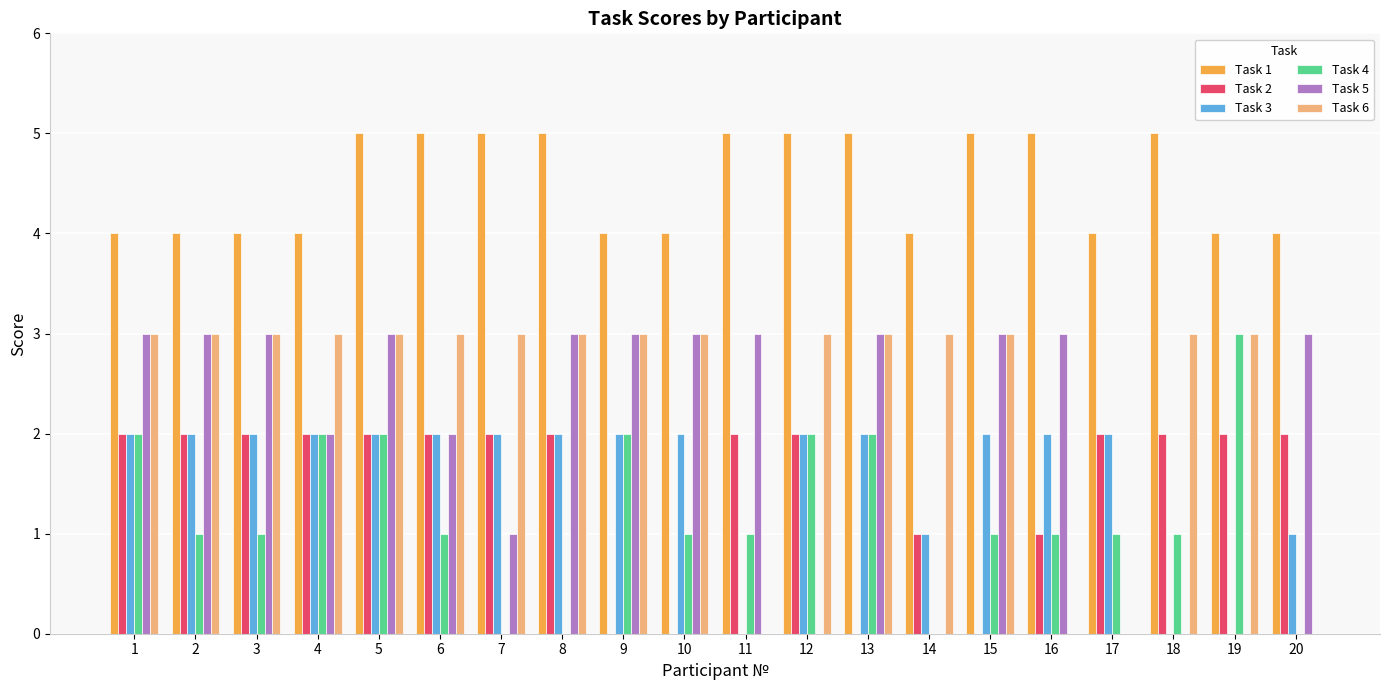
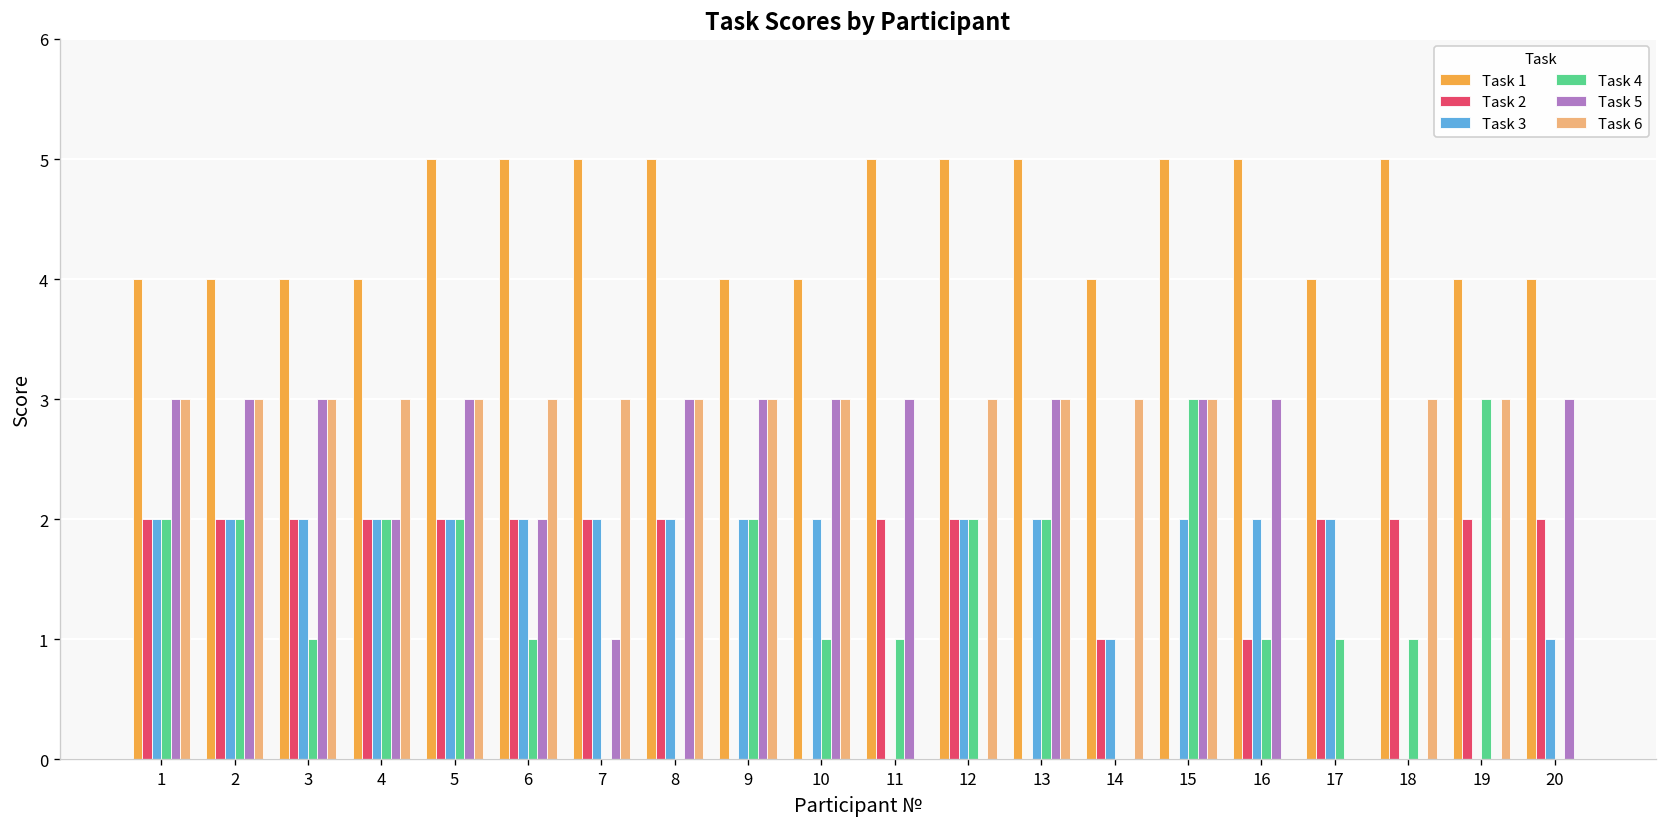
  {
    "Task 2": {
      "1": 2,
      "2": 2,
      "3": 2,
      "4": 2,
      "5": 2,
      "6": 2,
      "7": 2,
      "8": 2,
      "9": 0,
      "10": 0,
      "11": 2,
      "12": 2,
      "13": 0,
      "14": 1,
      "15": 0,
      "16": 1,
      "17": 2,
      "18": 2,
      "19": 2,
      "20": 2
    },
    "Task 3": {
      "1": 2,
      "2": 2,
      "3": 2,
      "4": 2,
      "5": 2,
      "6": 2,
      "7": 2,
      "8": 2,
      "9": 2,
      "10": 2,
      "11": 0,
      "12": 2,
      "13": 2,
      "14": 1,
      "15": 2,
      "16": 2,
      "17": 2,
      "18": 0,
      "19": 0,
      "20": 1
    },
    "Task 4": {
      "1": 2,
-     "2": 1,
+     "2": 2,
      "3": 1,
      "4": 2,
      "5": 2,
      "6": 1,
      "7": 0,
      "8": 0,
      "9": 2,
      "10": 1,
      "11": 1,
      "12": 2,
      "13": 2,
      "14": 0,
-     "15": 1,
+     "15": 3,
      "16": 1,
      "17": 1,
      "18": 1,
      "19": 3,
      "20": 0
    },
    "Task 5": {
      "1": 3,
      "2": 3,
      "3": 3,
      "4": 2,
      "5": 3,
      "6": 2,
      "7": 1,
      "8": 3,
      "9": 3,
      "10": 3,
      "11": 3,
      "12": 0,
      "13": 3,
      "14": 0,
      "15": 3,
      "16": 3,
      "17": 0,
      "18": 0,
      "19": 0,
      "20": 3
    }
  }
